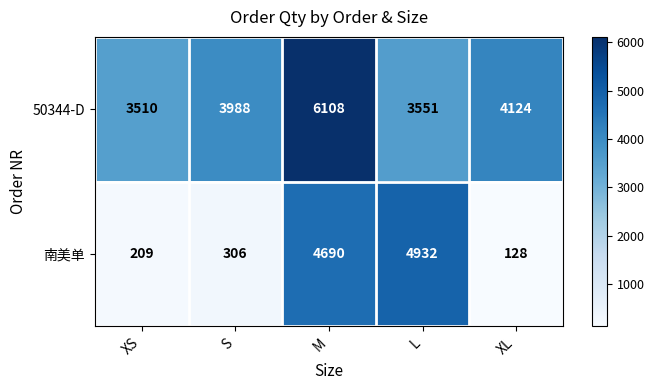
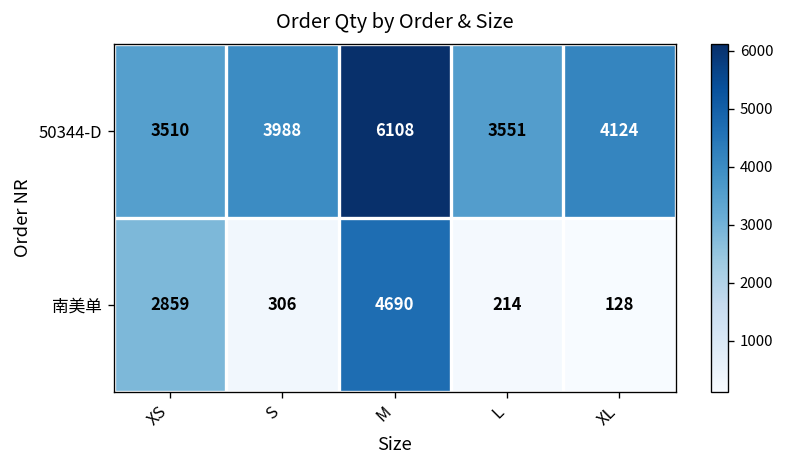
  {
    "50344-D": {
      "XS": 3510,
      "S": 3988,
      "M": 6108,
      "L": 3551,
      "XL": 4124
    },
    "南美单": {
-     "XS": 209,
+     "XS": 2859,
      "S": 306,
      "M": 4690,
-     "L": 4932,
+     "L": 214,
      "XL": 128
    }
  }
